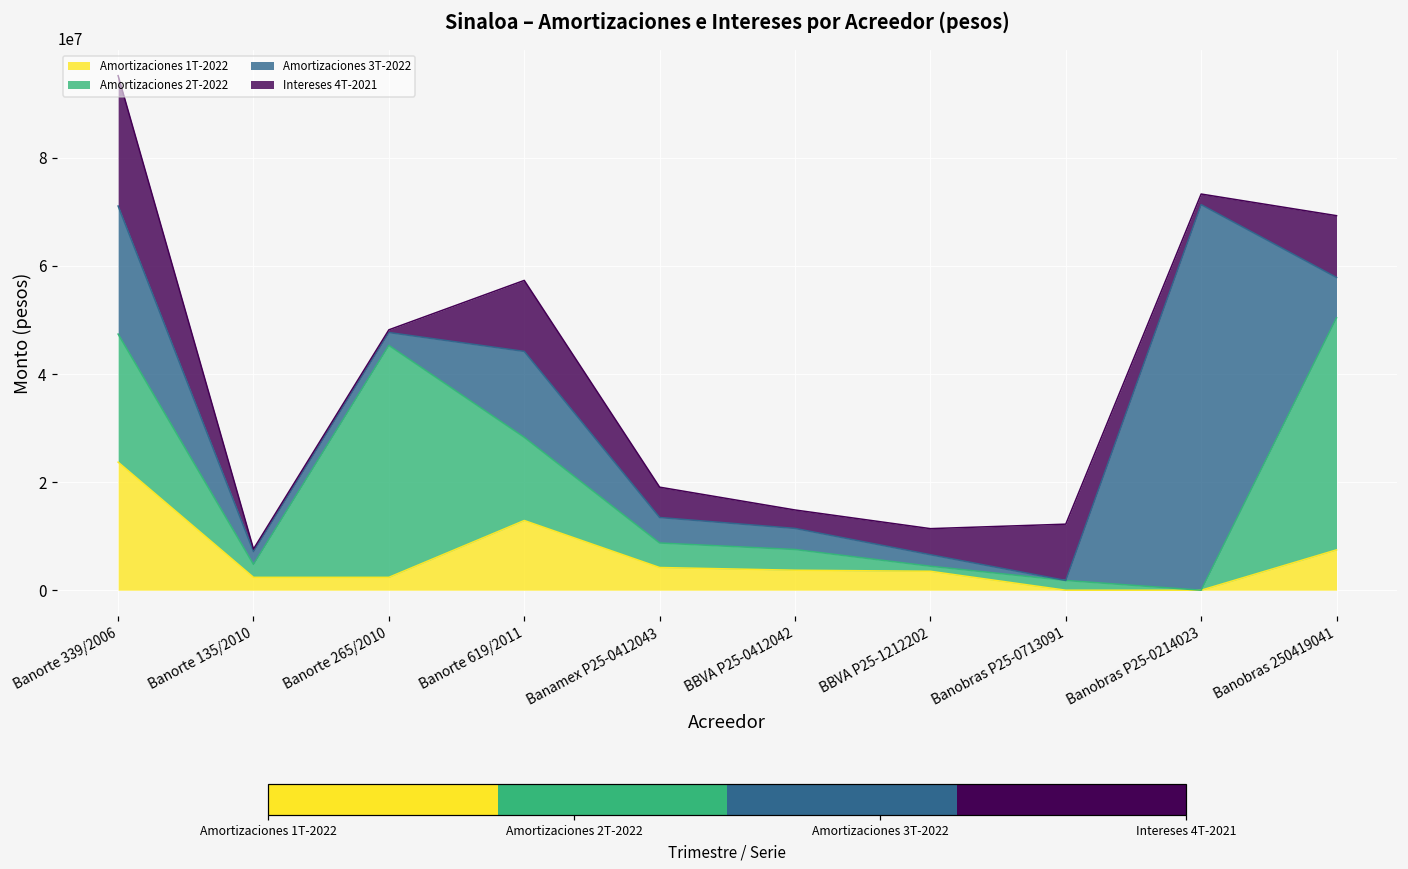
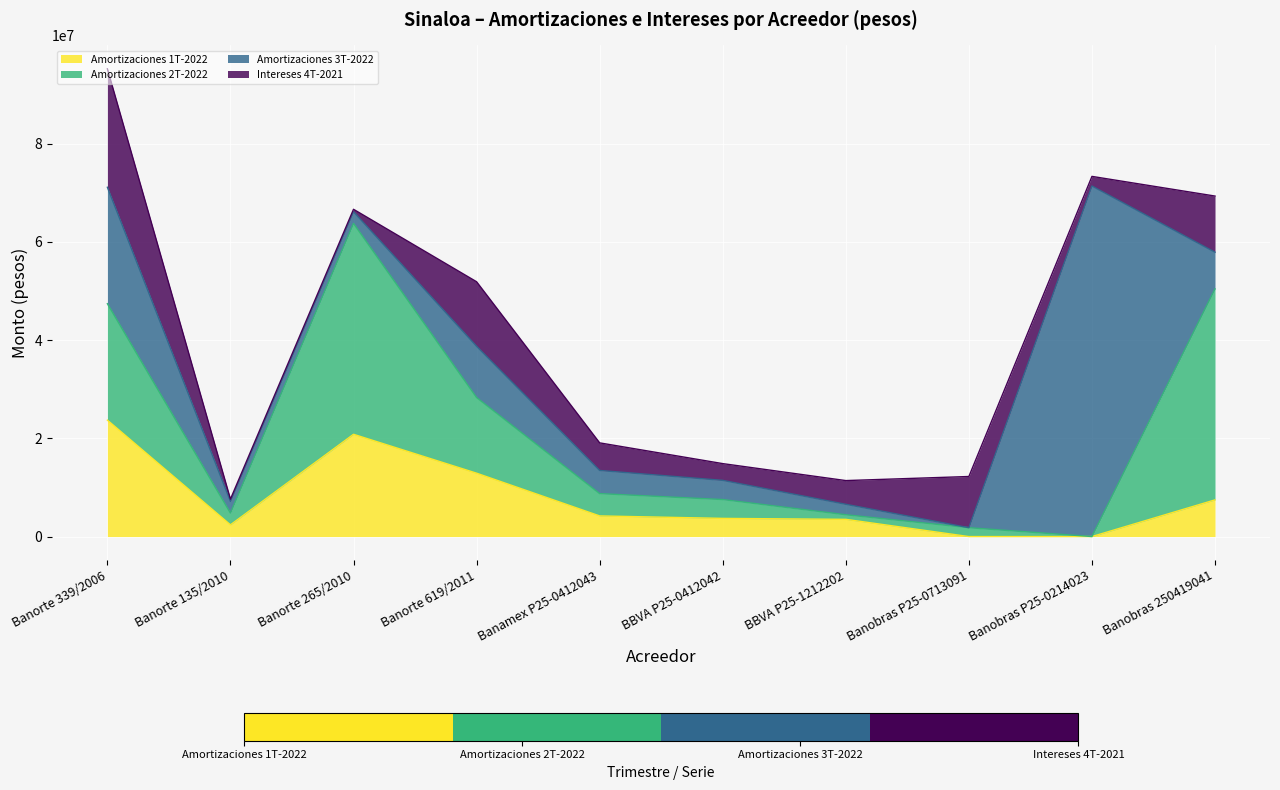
  {
    "Amortizaciones 1T-2022": {
      "Banorte 339/2006": 24000000,
      "Banorte 135/2010": 2000000,
-     "Banorte 265/2010": 2000000,
+     "Banorte 265/2010": 21000000,
      "Banorte 619/2011": 13000000,
      "Banamex P25-0412043": 4000000,
      "BBVA P25-0412042": 4000000,
      "BBVA P25-1212202": 4000000,
      "Banobras P25-0713091": 0,
      "Banobras 250419041": 7000000
    },
    "Amortizaciones 2T-2022": {
      "Banorte 339/2006": 24000000,
      "Banorte 135/2010": 2000000,
      "Banorte 265/2010": 43000000,
      "Banorte 619/2011": 15000000,
      "Banamex P25-0412043": 5000000,
      "BBVA P25-0412042": 4000000,
      "BBVA P25-1212202": 1000000,
      "Banobras 250419041": 43000000
    },
    "Amortizaciones 3T-2022": {
      "Banorte 339/2006": 24000000,
-     "Banorte 619/2011": 16000000,
+     "Banorte 619/2011": 10000000,
      "Banamex P25-0412043": 5000000,
      "BBVA P25-0412042": 4000000,
      "BBVA P25-1212202": 2000000,
      "Banobras P25-0214023": 71000000,
      "Banobras 250419041": 7000000
    },
    "Intereses 4T-2021": {
      "Banorte 619/2011": 13000000,
      "Banamex P25-0412043": 6000000,
      "BBVA P25-0412042": 3000000,
      "BBVA P25-1212202": 5000000,
      "Banobras P25-0713091": 10000000,
      "Banobras P25-0214023": 2000000,
      "Banobras 250419041": 11000000
    }
  }
